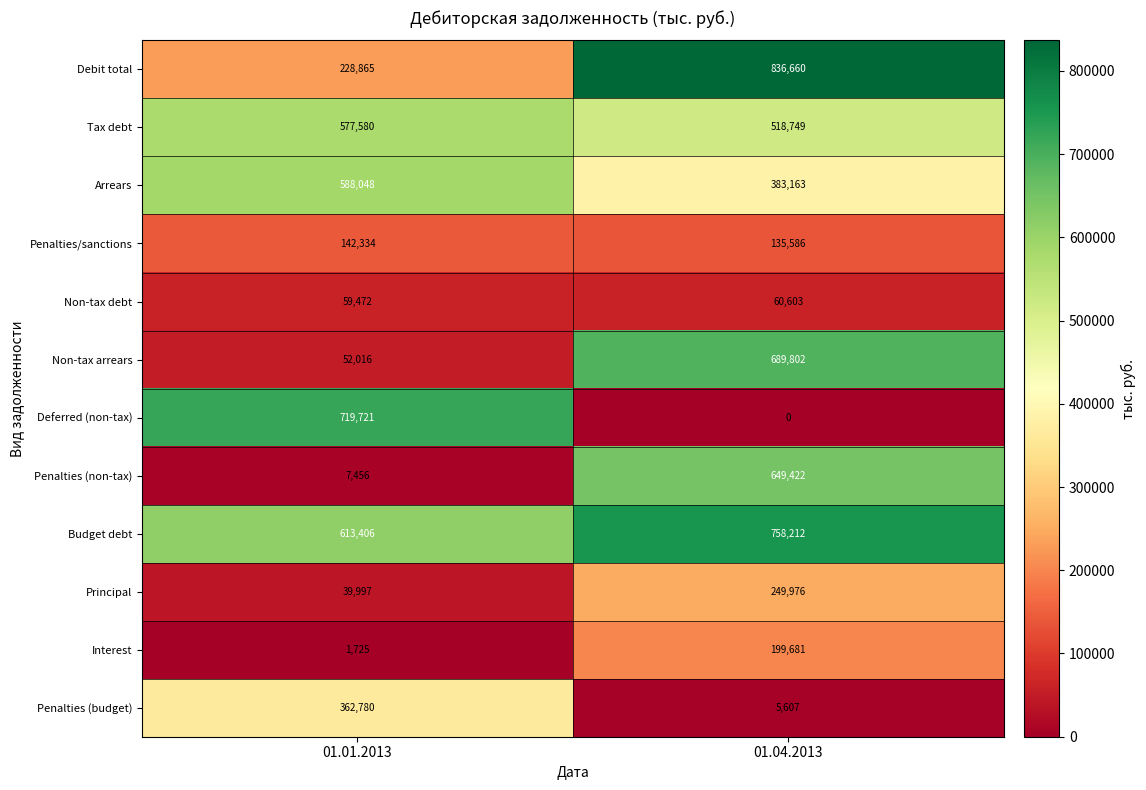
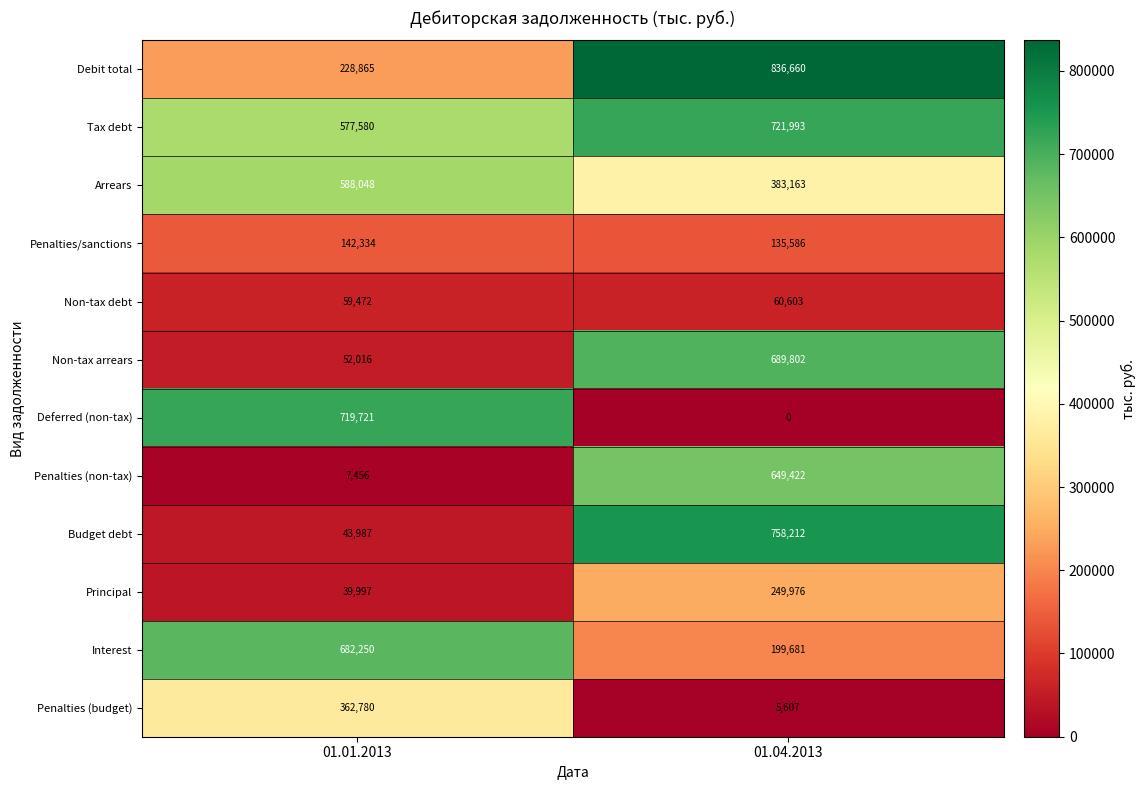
  {
    "Debit total": {
      "01.01.2013": "228,865",
      "01.04.2013": "836,660"
    },
    "Tax debt": {
      "01.01.2013": "577,580",
-     "01.04.2013": "518,749"
+     "01.04.2013": "721,993"
    },
    "Arrears": {
      "01.01.2013": "588,048",
      "01.04.2013": "383,163"
    },
    "Penalties/sanctions": {
      "01.01.2013": "142,334",
      "01.04.2013": "135,586"
    },
    "Non-tax debt": {
      "01.01.2013": "59,472",
      "01.04.2013": "60,603"
    },
    "Non-tax arrears": {
      "01.01.2013": "52,016",
      "01.04.2013": "689,802"
    },
    "Deferred (non-tax)": {
      "01.01.2013": "719,721",
      "01.04.2013": "0"
    },
    "Penalties (non-tax)": {
      "01.01.2013": "7,456",
      "01.04.2013": "649,422"
    },
    "Budget debt": {
-     "01.01.2013": "613,406",
+     "01.01.2013": "43,987",
      "01.04.2013": "758,212"
    },
    "Principal": {
      "01.01.2013": "39,997",
      "01.04.2013": "249,976"
    },
    "Interest": {
-     "01.01.2013": "1,725",
+     "01.01.2013": "682,250",
      "01.04.2013": "199,681"
    },
    "Penalties (budget)": {
      "01.01.2013": "362,780",
      "01.04.2013": "5,607"
    }
  }
